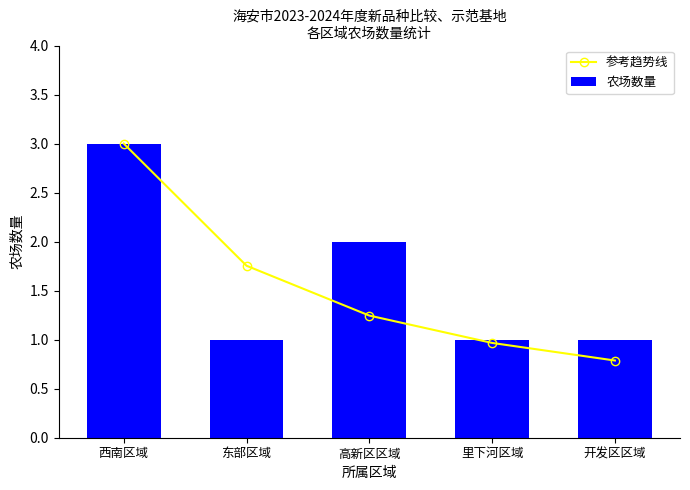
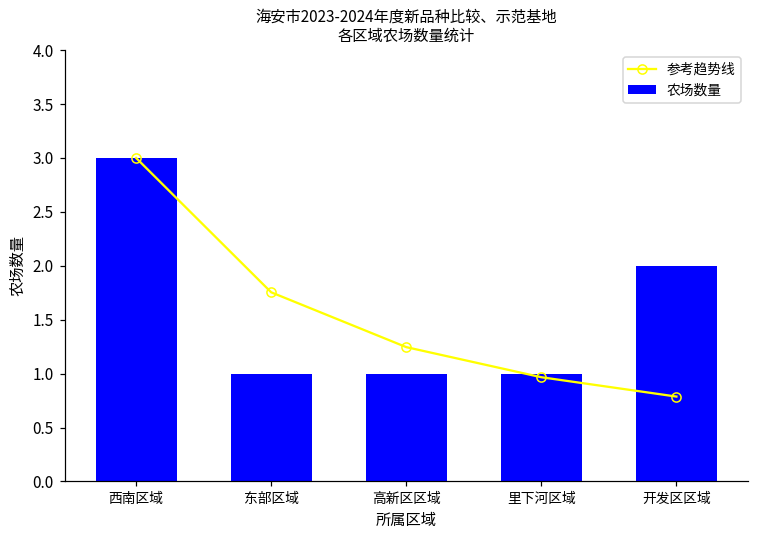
  {
    "参考趋势线": {
      "西南区域": 3,
      "东部区域": 1.8,
      "高新区区域": 1.2,
      "里下河区域": 1.0,
      "开发区区域": 0.8
    },
    "农场数量": {
      "西南区域": 3,
      "东部区域": 1,
-     "高新区区域": 2,
+     "高新区区域": 1,
      "里下河区域": 1,
-     "开发区区域": 1
+     "开发区区域": 2
    }
  }
